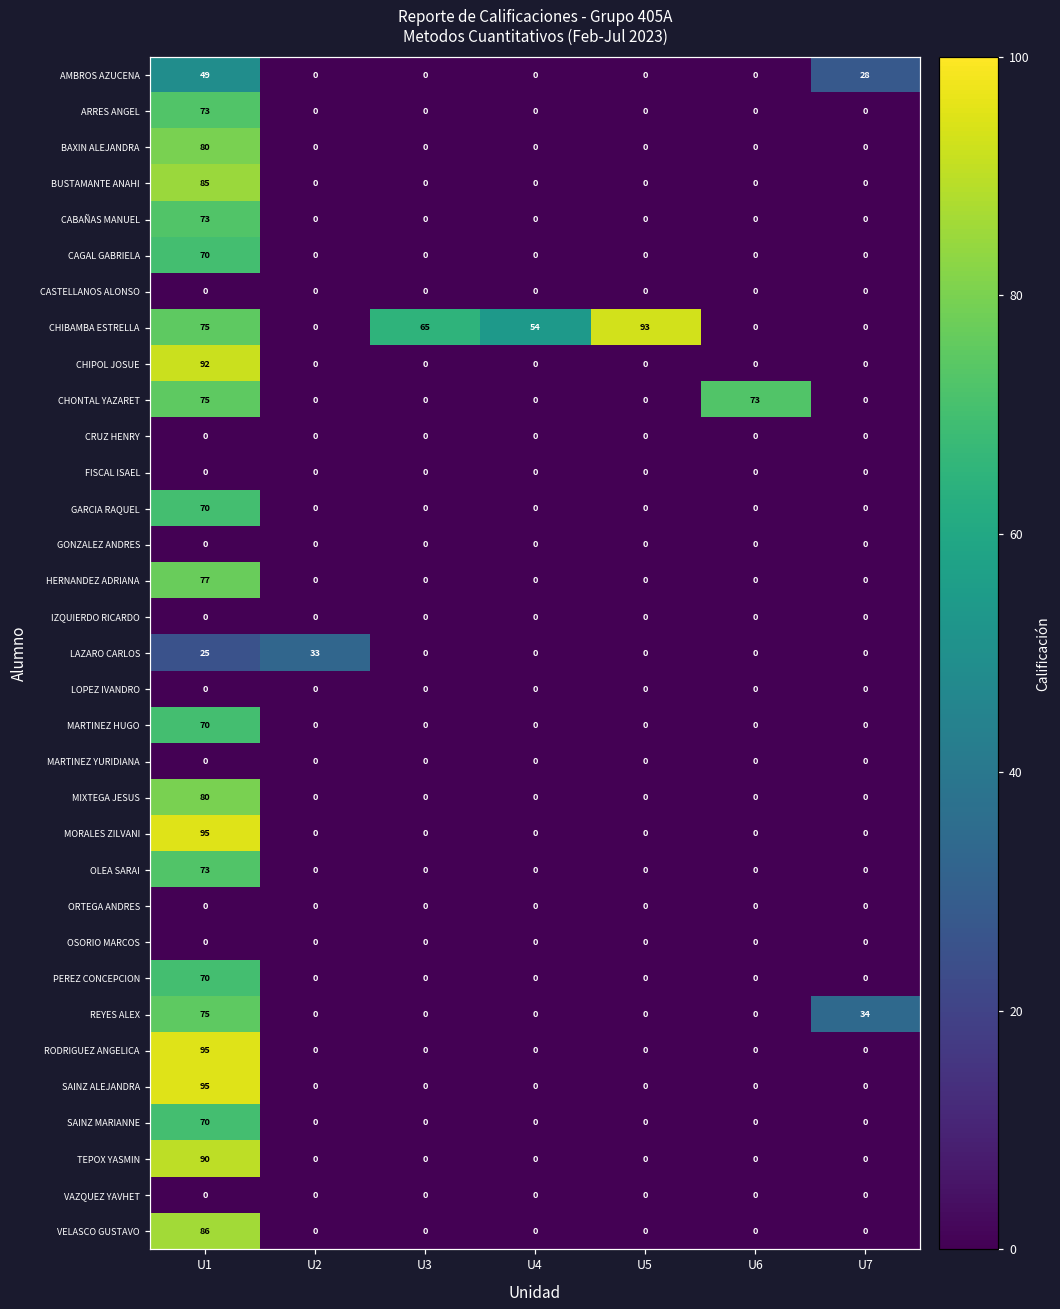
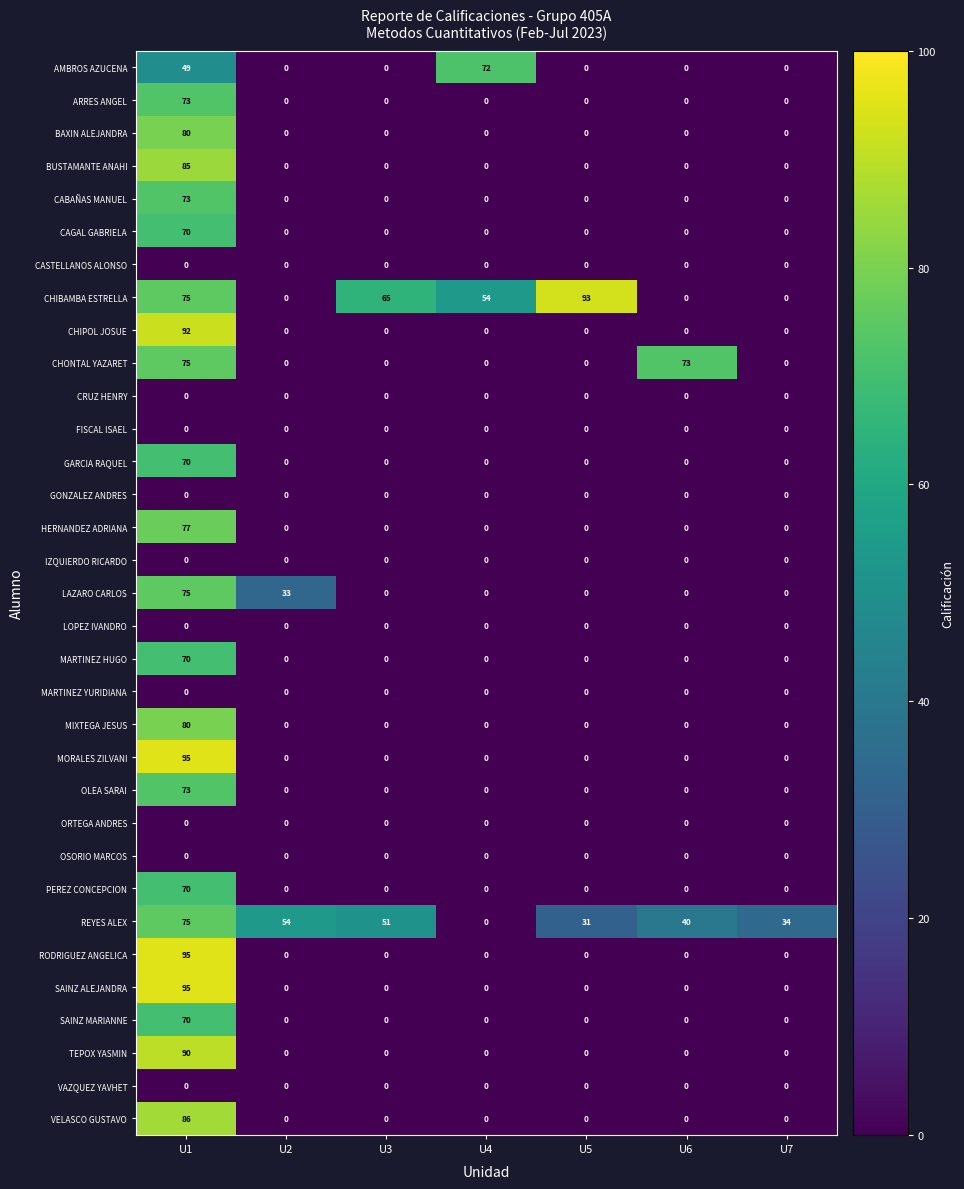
  {
    "AMBROS AZUCENA": {
      "U1": 49,
      "U2": 0,
      "U3": 0,
-     "U4": 0,
+     "U4": 72,
      "U5": 0,
      "U6": 0,
-     "U7": 28
+     "U7": 0
    },
    "LAZARO CARLOS": {
-     "U1": 25,
+     "U1": 75,
      "U2": 33,
      "U3": 0,
      "U4": 0,
      "U5": 0,
      "U6": 0,
      "U7": 0
    },
    "REYES ALEX": {
      "U1": 75,
-     "U2": 0,
-     "U3": 0,
+     "U2": 54,
+     "U3": 51,
      "U4": 0,
-     "U5": 0,
-     "U6": 0,
+     "U5": 31,
+     "U6": 40,
      "U7": 34
    }
  }
